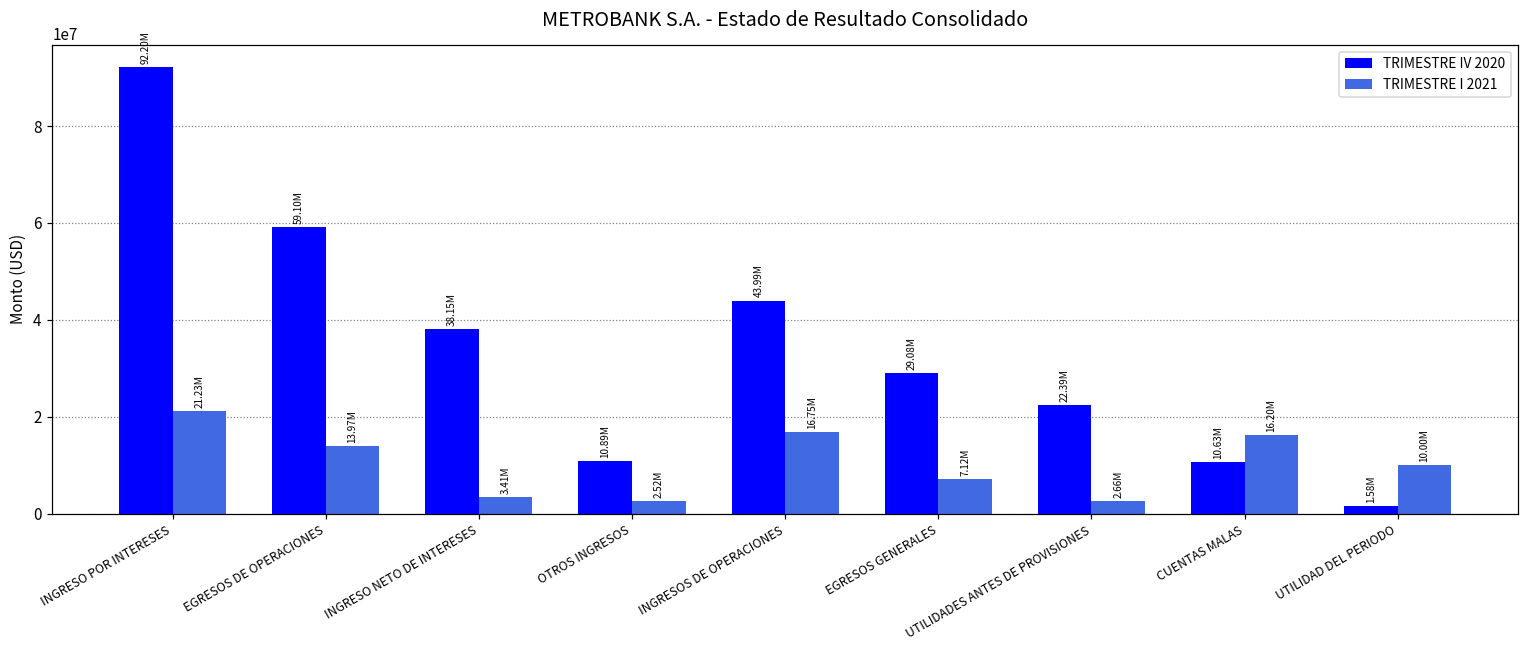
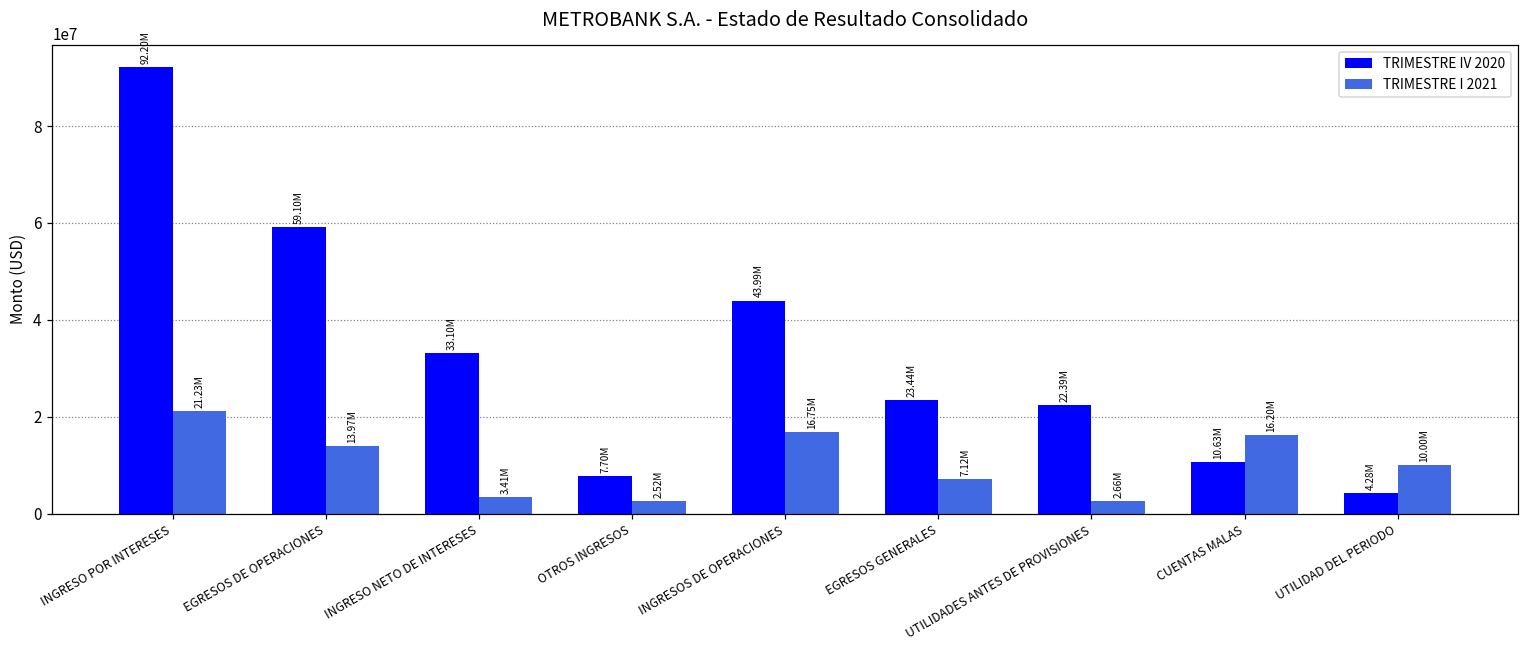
  {
    "TRIMESTRE IV 2020": {
      "INGRESO POR INTERESES": "92.20M",
      "EGRESOS DE OPERACIONES": "59.10M",
-     "INGRESO NETO DE INTERESES": "38.15M",
-     "OTROS INGRESOS": "10.89M",
+     "INGRESO NETO DE INTERESES": "33.10M",
+     "OTROS INGRESOS": "7.70M",
      "INGRESOS DE OPERACIONES": "43.99M",
-     "EGRESOS GENERALES": "29.08M",
+     "EGRESOS GENERALES": "23.44M",
      "UTILIDADES ANTES DE PROVISIONES": "22.39M",
      "CUENTAS MALAS": "10.63M",
-     "UTILIDAD DEL PERIODO": "1.58M"
+     "UTILIDAD DEL PERIODO": "4.28M"
    },
    "TRIMESTRE I 2021": {
      "INGRESO POR INTERESES": "21.23M",
      "EGRESOS DE OPERACIONES": "13.97M",
      "INGRESO NETO DE INTERESES": "3.41M",
      "OTROS INGRESOS": "2.52M",
      "INGRESOS DE OPERACIONES": "16.75M",
      "EGRESOS GENERALES": "7.12M",
      "UTILIDADES ANTES DE PROVISIONES": "2.66M",
      "CUENTAS MALAS": "16.20M",
      "UTILIDAD DEL PERIODO": "10.00M"
    }
  }
